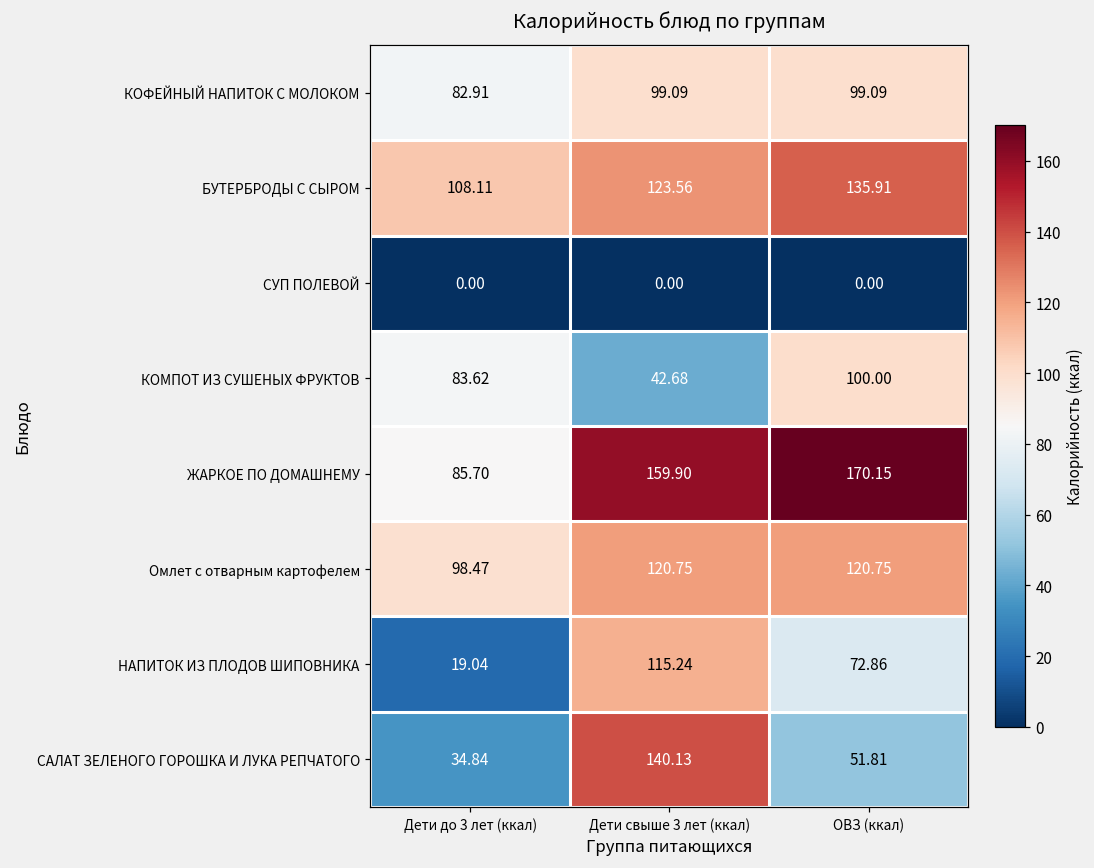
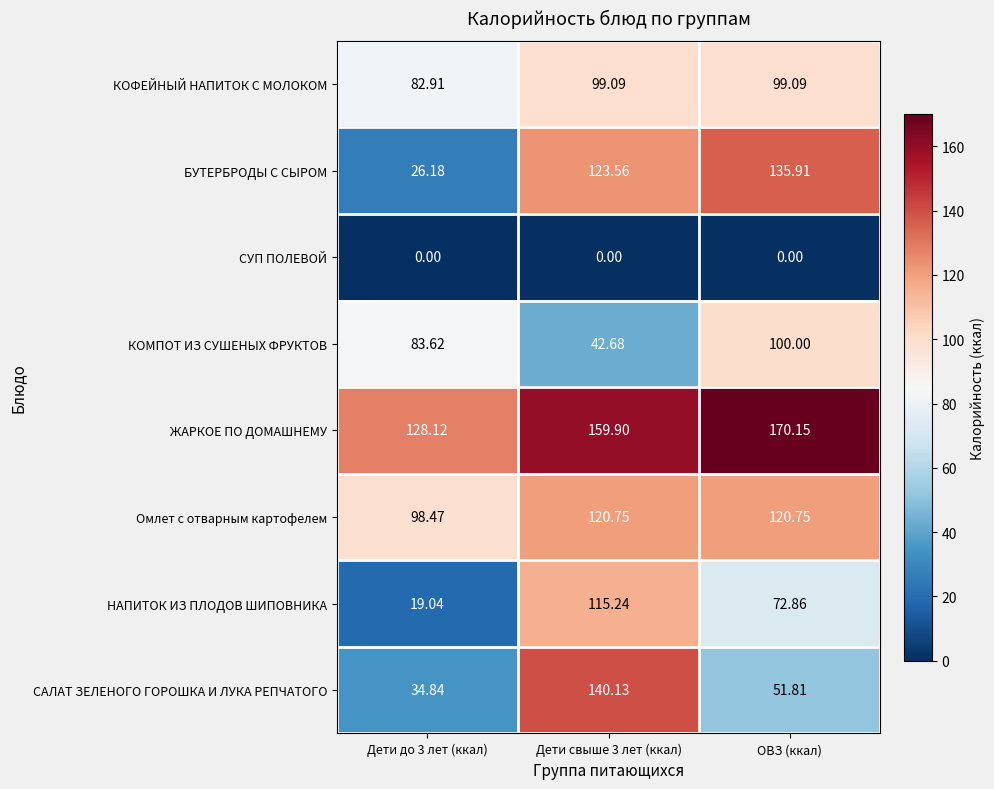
  {
    "КОФЕЙНЫЙ НАПИТОК С МОЛОКОМ": {
      "Дети до 3 лет (ккал)": 82.91,
      "Дети свыше 3 лет (ккал)": 99.09,
      "ОВЗ (ккал)": 99.09
    },
    "БУТЕРБРОДЫ С СЫРОМ": {
-     "Дети до 3 лет (ккал)": 108.11,
+     "Дети до 3 лет (ккал)": 26.18,
      "Дети свыше 3 лет (ккал)": 123.56,
      "ОВЗ (ккал)": 135.91
    },
    "СУП ПОЛЕВОЙ": {
      "Дети до 3 лет (ккал)": 0.00,
      "Дети свыше 3 лет (ккал)": 0.00,
      "ОВЗ (ккал)": 0.00
    },
    "КОМПОТ ИЗ СУШЕНЫХ ФРУКТОВ": {
      "Дети до 3 лет (ккал)": 83.62,
      "Дети свыше 3 лет (ккал)": 42.68,
      "ОВЗ (ккал)": 100.00
    },
    "ЖАРКОЕ ПО ДОМАШНЕМУ": {
-     "Дети до 3 лет (ккал)": 85.70,
+     "Дети до 3 лет (ккал)": 128.12,
      "Дети свыше 3 лет (ккал)": 159.90,
      "ОВЗ (ккал)": 170.15
    },
    "Омлет с отварным картофелем": {
      "Дети до 3 лет (ккал)": 98.47,
      "Дети свыше 3 лет (ккал)": 120.75,
      "ОВЗ (ккал)": 120.75
    },
    "НАПИТОК ИЗ ПЛОДОВ ШИПОВНИКА": {
      "Дети до 3 лет (ккал)": 19.04,
      "Дети свыше 3 лет (ккал)": 115.24,
      "ОВЗ (ккал)": 72.86
    },
    "САЛАТ ЗЕЛЕНОГО ГОРОШКА И ЛУКА РЕПЧАТОГО": {
      "Дети до 3 лет (ккал)": 34.84,
      "Дети свыше 3 лет (ккал)": 140.13,
      "ОВЗ (ккал)": 51.81
    }
  }
